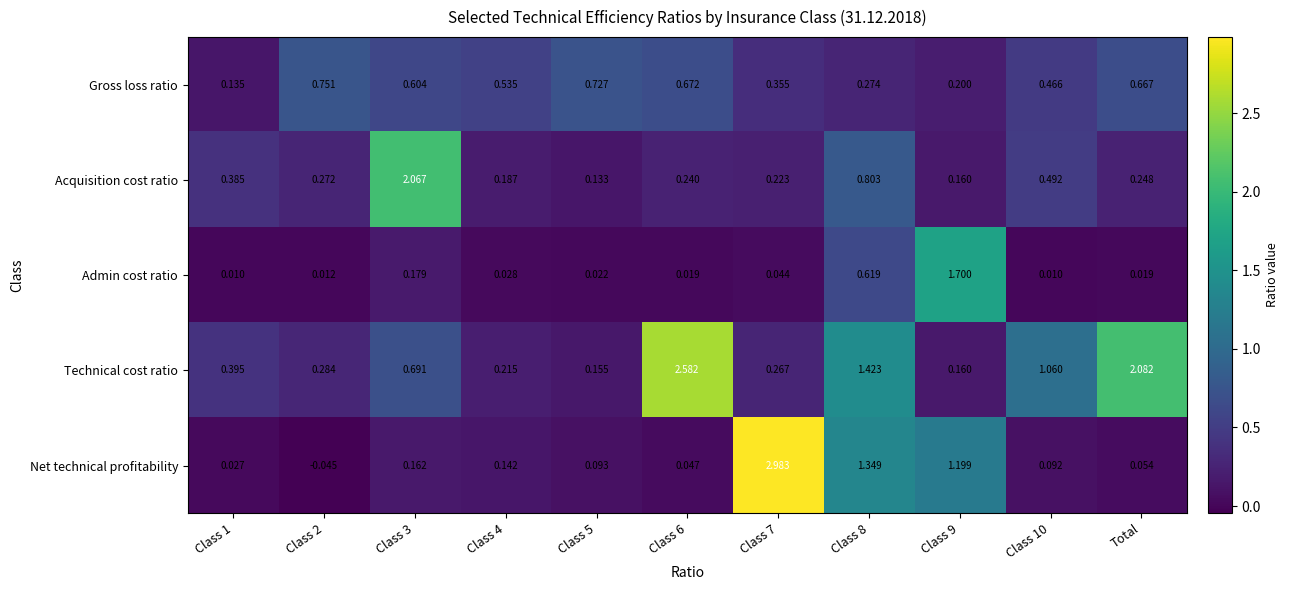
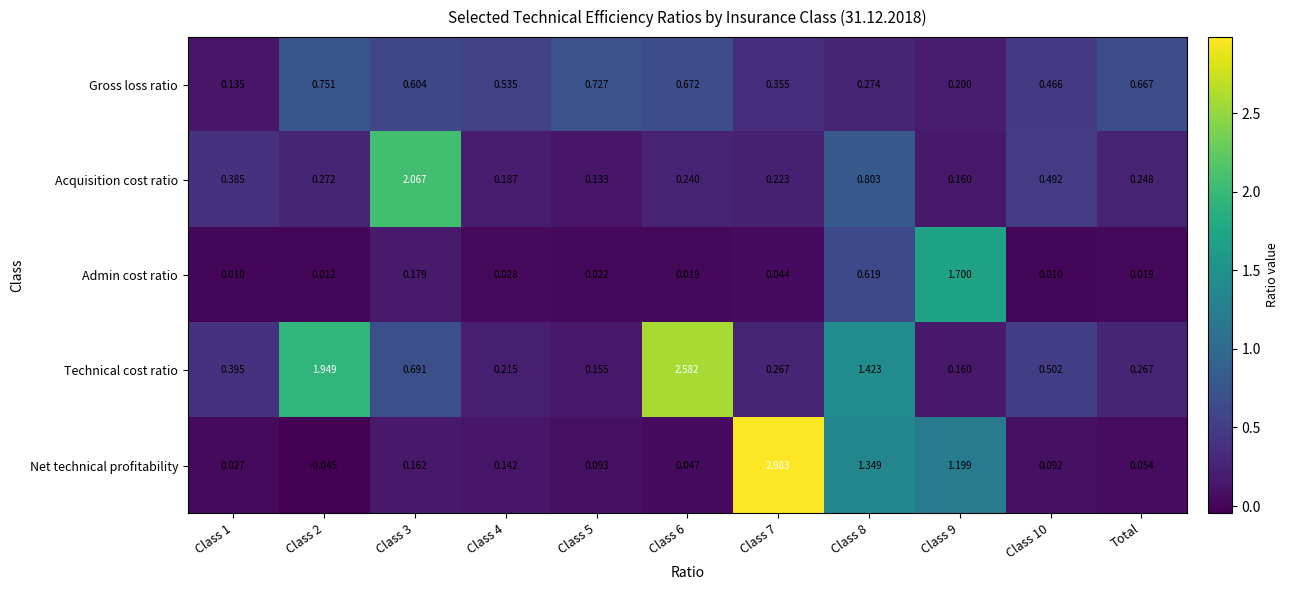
  {
    "Gross loss ratio": {
      "Class 1": 0.135,
      "Class 2": 0.751,
      "Class 3": 0.604,
      "Class 4": 0.535,
      "Class 5": 0.727,
      "Class 6": 0.672,
      "Class 7": 0.355,
      "Class 8": 0.274,
      "Class 9": 0.200,
      "Class 10": 0.466,
      "Total": 0.667
    },
    "Acquisition cost ratio": {
      "Class 1": 0.385,
      "Class 2": 0.272,
      "Class 3": 2.067,
      "Class 4": 0.187,
      "Class 5": 0.133,
      "Class 6": 0.240,
      "Class 7": 0.223,
      "Class 8": 0.803,
      "Class 9": 0.160,
      "Class 10": 0.492,
      "Total": 0.248
    },
    "Admin cost ratio": {
      "Class 1": 0.010,
      "Class 2": 0.012,
      "Class 3": 0.179,
      "Class 4": 0.028,
      "Class 5": 0.022,
      "Class 6": 0.019,
      "Class 7": 0.044,
      "Class 8": 0.619,
      "Class 9": 1.700,
      "Class 10": 0.010,
      "Total": 0.019
    },
    "Technical cost ratio": {
      "Class 1": 0.395,
-     "Class 2": 0.284,
+     "Class 2": 1.949,
      "Class 3": 0.691,
      "Class 4": 0.215,
      "Class 5": 0.155,
      "Class 6": 2.582,
      "Class 7": 0.267,
      "Class 8": 1.423,
      "Class 9": 0.160,
-     "Class 10": 1.060,
-     "Total": 2.082
+     "Class 10": 0.502,
+     "Total": 0.267
    },
    "Net technical profitability": {
      "Class 1": 0.027,
      "Class 2": -0.045,
      "Class 3": 0.162,
      "Class 4": 0.142,
      "Class 5": 0.093,
      "Class 6": 0.047,
      "Class 7": 2.983,
      "Class 8": 1.349,
      "Class 9": 1.199,
      "Class 10": 0.092,
      "Total": 0.054
    }
  }
